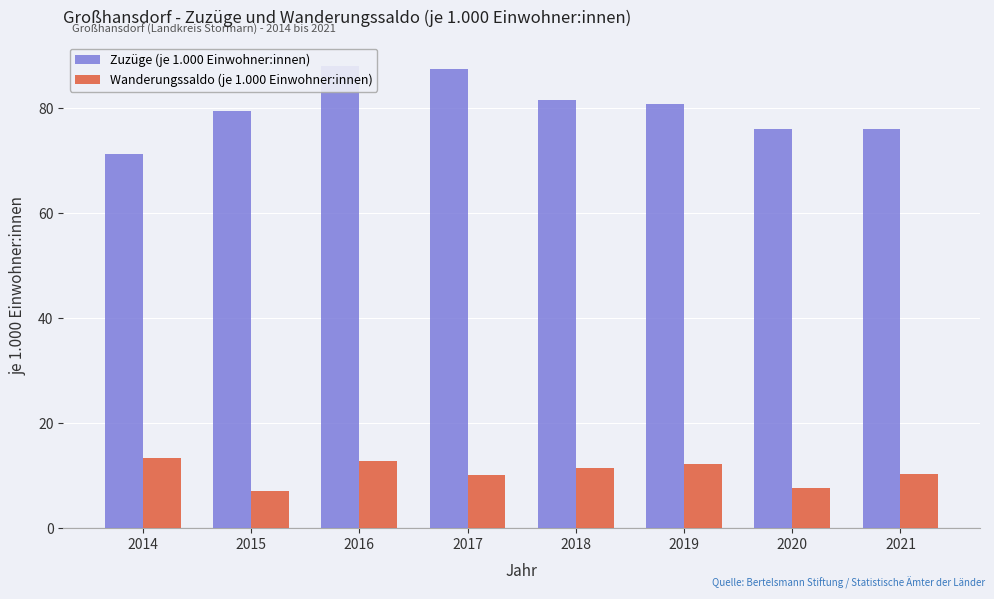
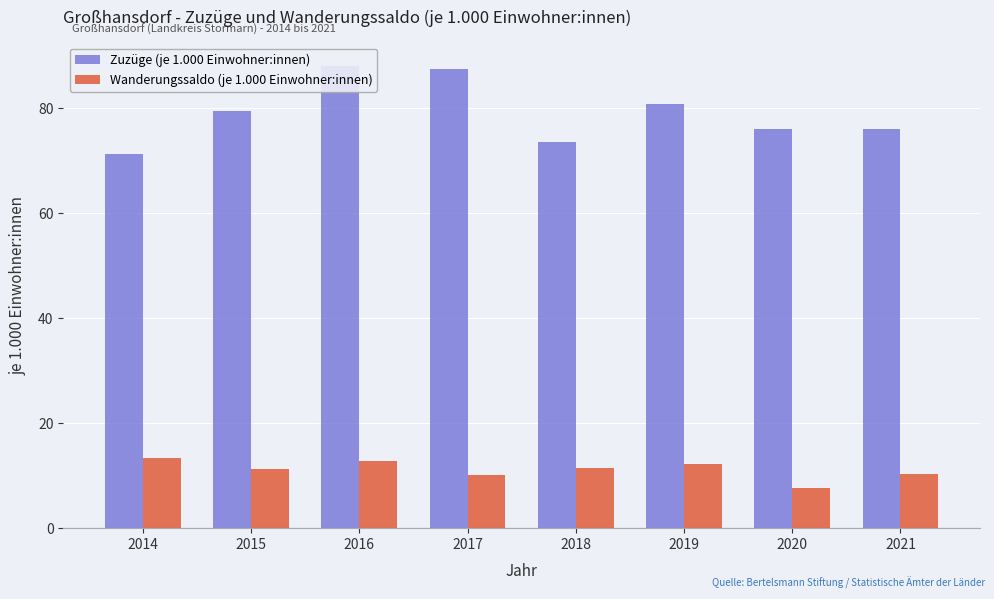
  {
    "Zuzüge (je 1.000 Einwohner:innen)": {
      "2014": 71,
      "2015": 80,
      "2017": 88,
-     "2018": 82,
+     "2018": 74,
      "2019": 81,
      "2020": 76,
      "2021": 76
    },
    "Wanderungssaldo (je 1.000 Einwohner:innen)": {
      "2014": 13,
-     "2015": 7,
+     "2015": 11,
      "2016": 13,
      "2017": 10,
      "2018": 11,
      "2019": 12,
      "2020": 8,
      "2021": 10
    }
  }
